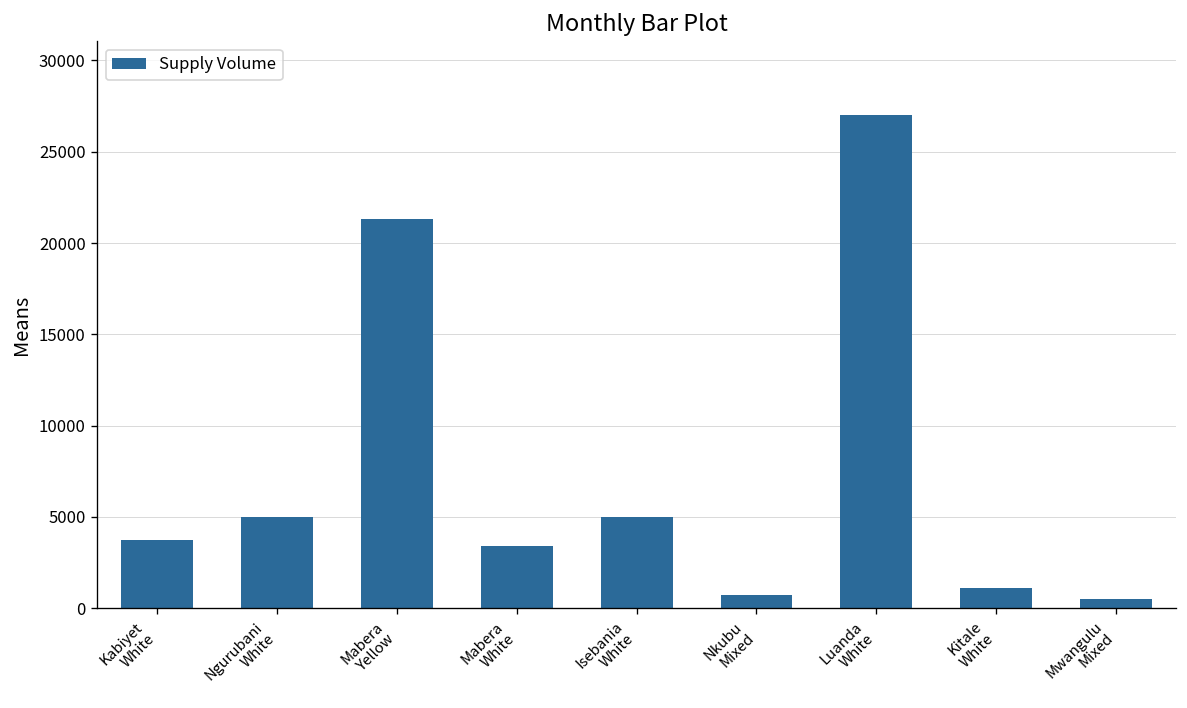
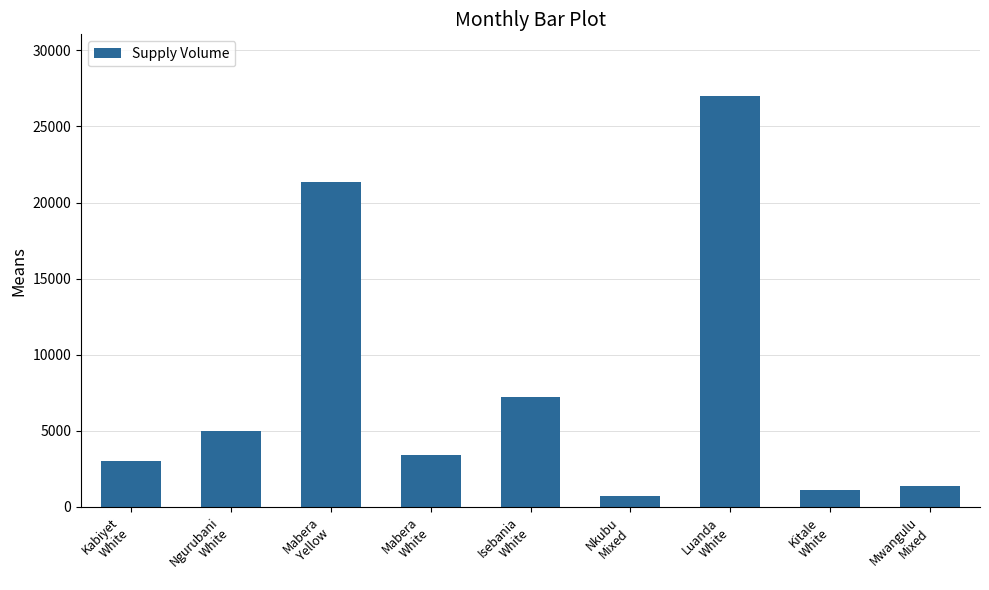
  {
-   "Kabiyet White": 3800,
+   "Kabiyet White": 3000,
    "Ngurubani White": 5000,
    "Mabera Yellow": 21300,
    "Mabera White": 3400,
-   "Isebania White": 5000,
+   "Isebania White": 7200,
    "Nkubu Mixed": 700,
    "Luanda White": 27000,
    "Kitale White": 1100,
-   "Mwangulu Mixed": 500
+   "Mwangulu Mixed": 1300
  }
